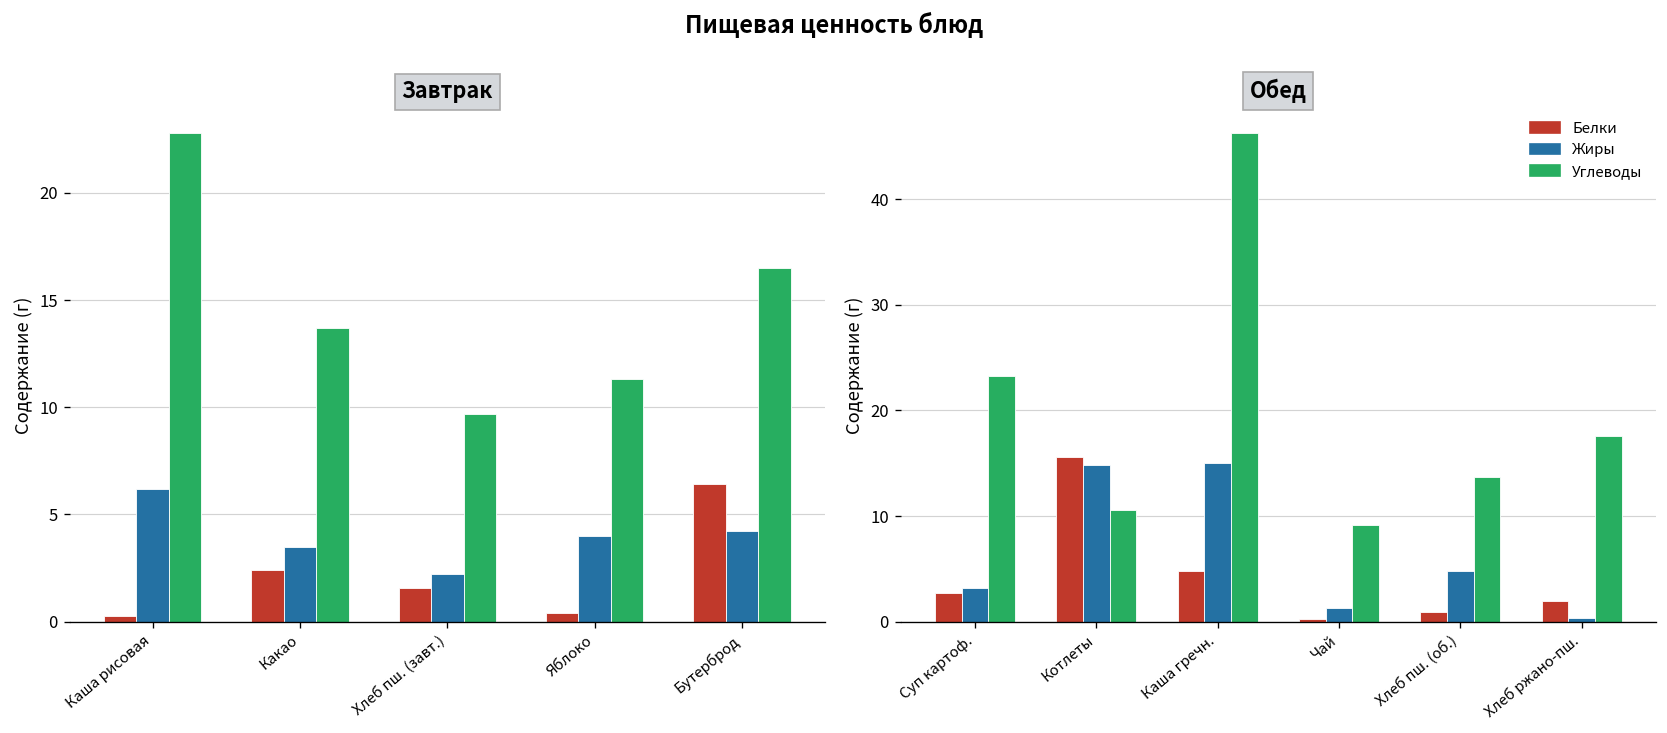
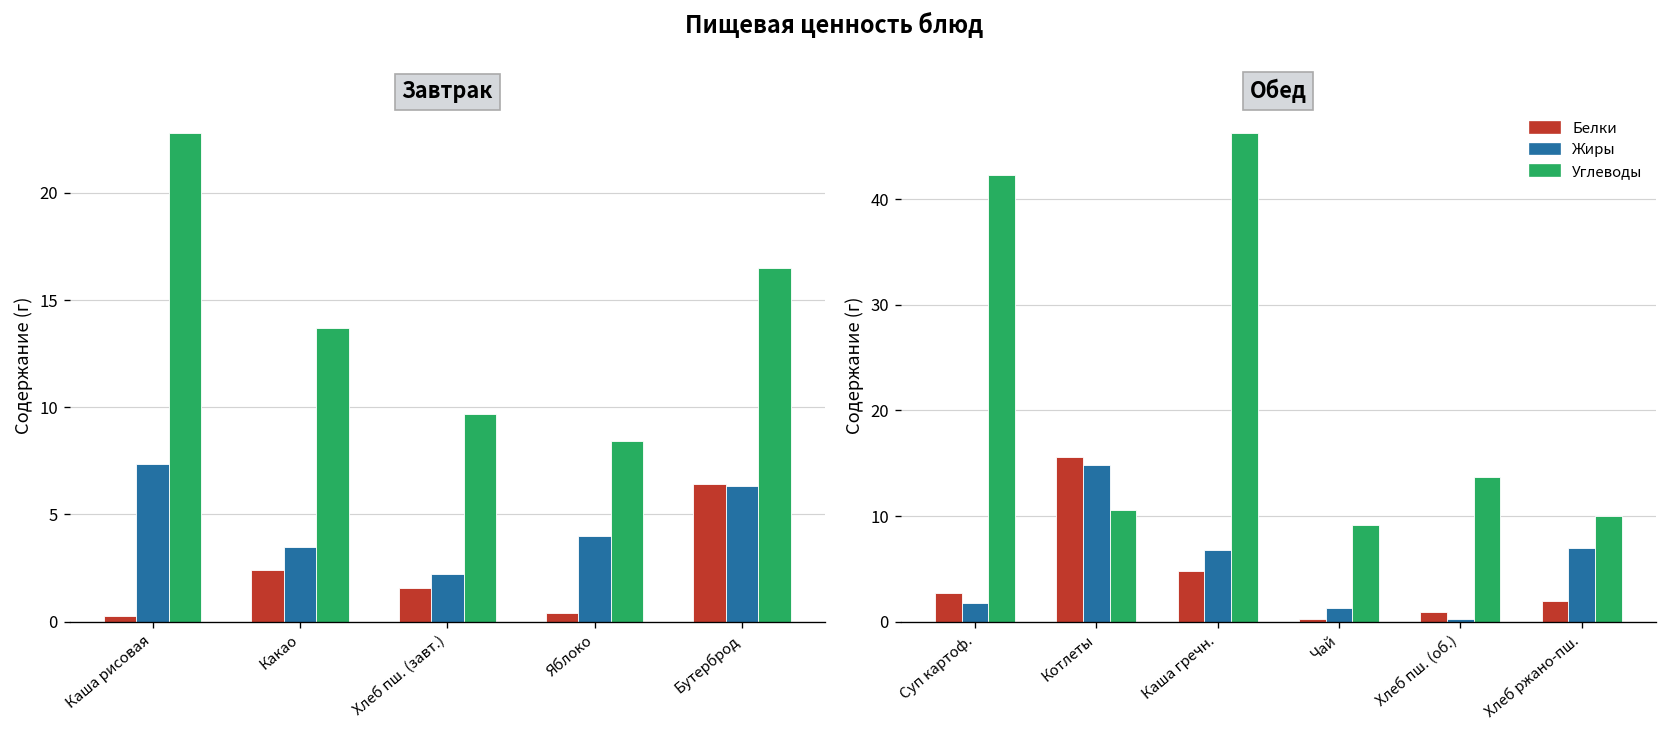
  {
    "Завтрак": {
      "Белки": {
        "Каша рисовая": 0.2,
        "Какао": 2.4,
        "Хлеб пш. (завт.)": 1.6,
        "Яблоко": 0.4,
        "Бутерброд": 6.4
      },
      "Жиры": {
-       "Каша рисовая": 6.2,
+       "Каша рисовая": 7.4,
        "Какао": 3.5,
        "Хлеб пш. (завт.)": 2.2,
        "Яблоко": 4.0,
-       "Бутерброд": 4.2
+       "Бутерброд": 6.3
      },
      "Углеводы": {
        "Каша рисовая": 22.8,
        "Какао": 13.7,
        "Хлеб пш. (завт.)": 9.7,
-       "Яблоко": 11.3,
+       "Яблоко": 8.4,
        "Бутерброд": 16.5
      }
    },
    "Обед": {
      "Белки": {
        "Суп картоф.": 3,
        "Котлеты": 16,
        "Каша гречн.": 5,
        "Хлеб пш. (об.)": 1,
        "Хлеб ржано-пш.": 2
      },
      "Жиры": {
-       "Суп картоф.": 3,
+       "Суп картоф.": 2,
        "Котлеты": 15,
-       "Каша гречн.": 15,
+       "Каша гречн.": 7,
        "Чай": 1,
-       "Хлеб пш. (об.)": 5,
-       "Хлеб ржано-пш.": 0
+       "Хлеб пш. (об.)": 0,
+       "Хлеб ржано-пш.": 7
      },
      "Углеводы": {
-       "Суп картоф.": 23,
+       "Суп картоф.": 42,
        "Котлеты": 11,
        "Каша гречн.": 46,
        "Чай": 9,
        "Хлеб пш. (об.)": 14,
-       "Хлеб ржано-пш.": 18
+       "Хлеб ржано-пш.": 10
      }
    }
  }
